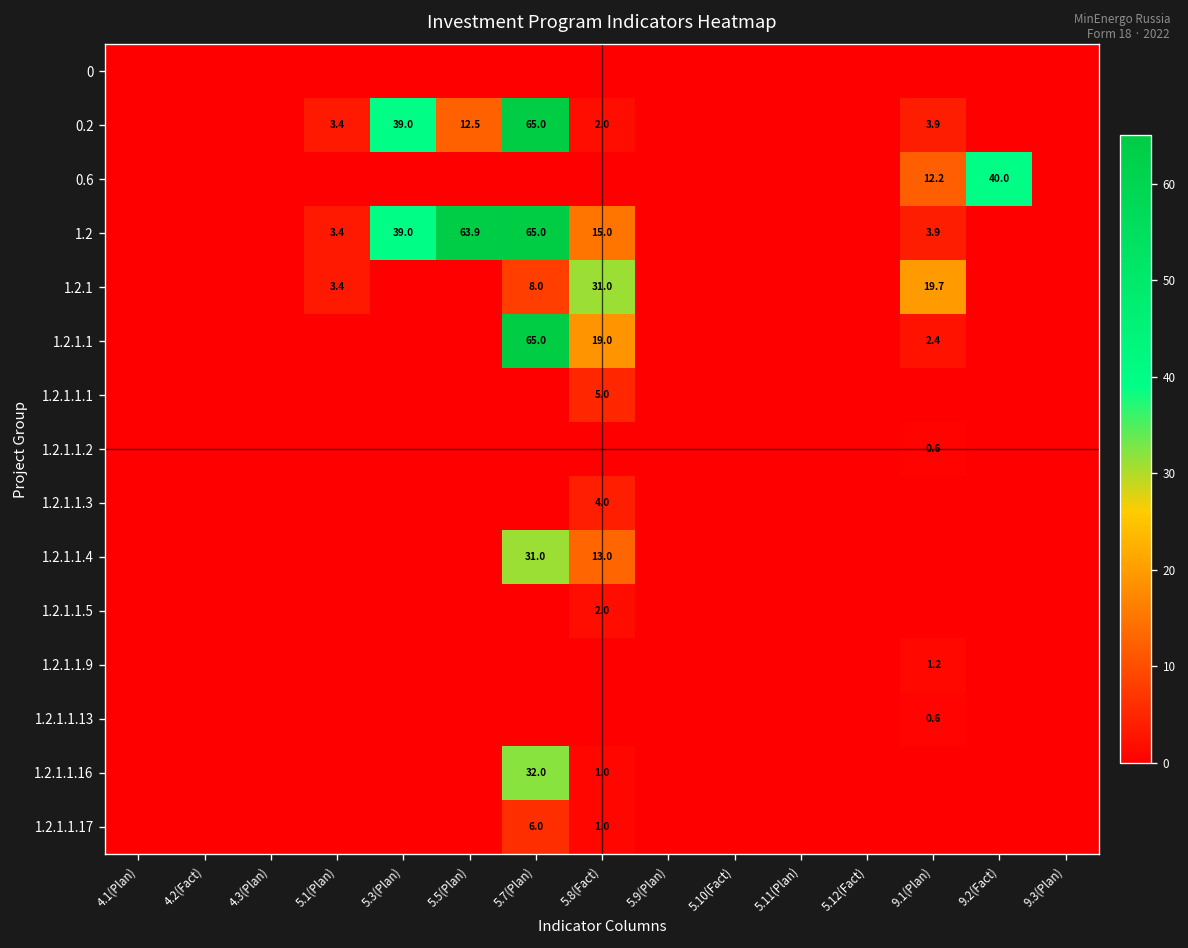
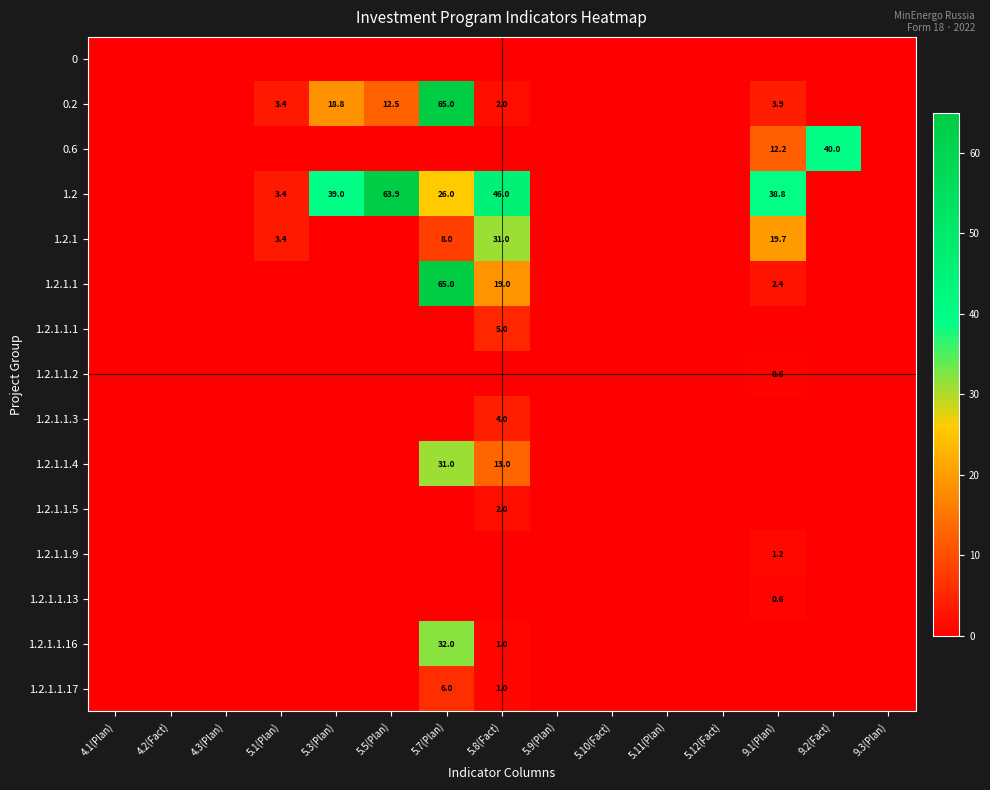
  {
    "0.2": {
      "5.1(Plan)": 3.4,
-     "5.3(Plan)": 39.0,
+     "5.3(Plan)": 18.8,
      "5.5(Plan)": 12.5,
      "5.7(Plan)": 65.0,
      "5.8(Fact)": 2.0,
      "9.1(Plan)": 3.9
    },
    "0.6": {
      "9.1(Plan)": 12.2,
      "9.2(Fact)": 40.0
    },
    "1.2": {
      "5.1(Plan)": 3.4,
      "5.3(Plan)": 39.0,
      "5.5(Plan)": 63.9,
-     "5.7(Plan)": 65.0,
-     "5.8(Fact)": 15.0,
-     "9.1(Plan)": 3.9
+     "5.7(Plan)": 26.0,
+     "5.8(Fact)": 46.0,
+     "9.1(Plan)": 38.8
    },
    "1.2.1": {
      "5.1(Plan)": 3.4,
      "5.7(Plan)": 8.0,
      "5.8(Fact)": 31.0,
      "9.1(Plan)": 19.7
    },
    "1.2.1.1": {
      "5.7(Plan)": 65.0,
      "5.8(Fact)": 19.0,
      "9.1(Plan)": 2.4
    },
    "1.2.1.1.1": {
      "5.8(Fact)": 5.0
    },
    "1.2.1.1.2": {
      "9.1(Plan)": 0.6
    },
    "1.2.1.1.3": {
      "5.8(Fact)": 4.0
    },
    "1.2.1.1.4": {
      "5.7(Plan)": 31.0,
      "5.8(Fact)": 13.0
    },
    "1.2.1.1.5": {
      "5.8(Fact)": 2.0
    },
    "1.2.1.1.9": {
      "9.1(Plan)": 1.2
    },
    "1.2.1.1.13": {
      "9.1(Plan)": 0.6
    },
    "1.2.1.1.16": {
      "5.7(Plan)": 32.0,
      "5.8(Fact)": 1.0
    },
    "1.2.1.1.17": {
      "5.7(Plan)": 6.0,
      "5.8(Fact)": 1.0
    }
  }
